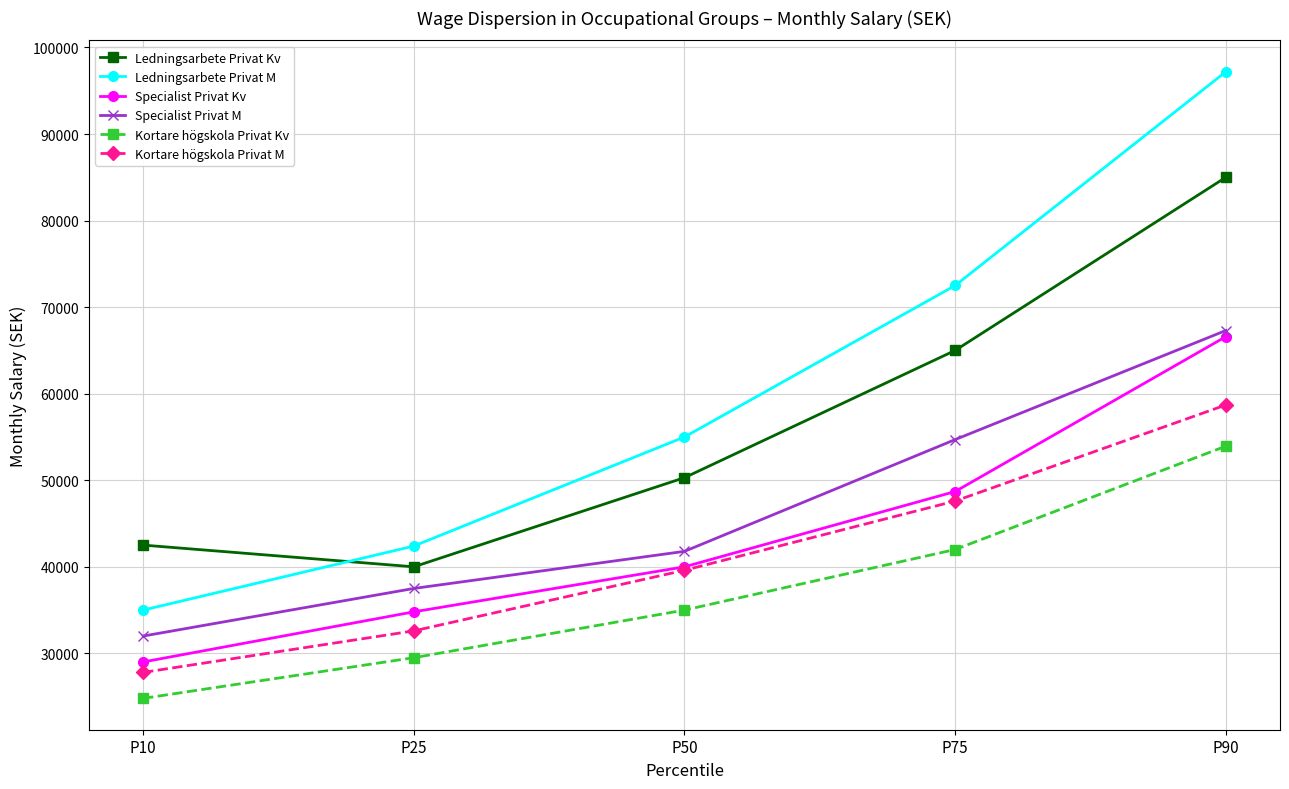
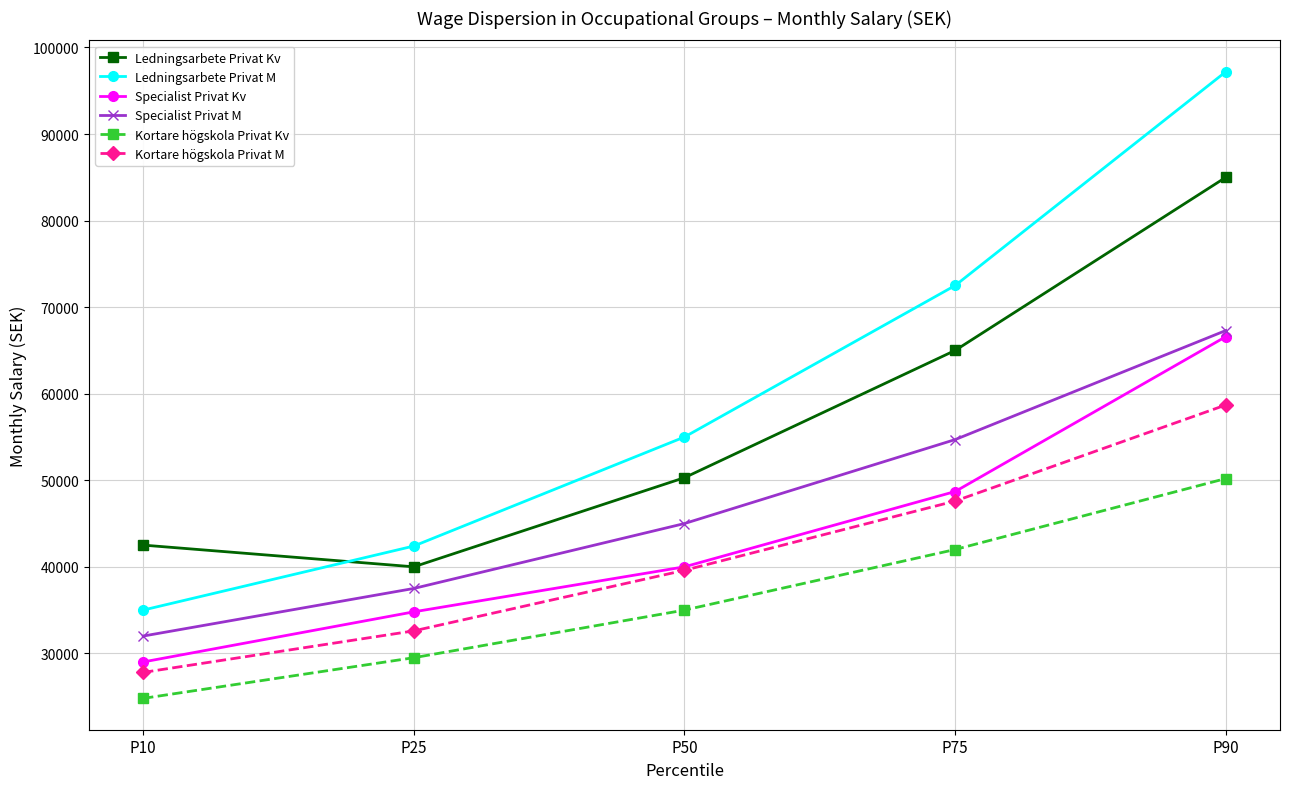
  {
    "Ledningsarbete Privat Kv": {
      "P10": 43000,
      "P25": 40000,
      "P50": 50000,
      "P75": 65000,
      "P90": 85000
    },
    "Ledningsarbete Privat M": {
      "P10": 35000,
      "P25": 42000,
      "P50": 55000,
      "P75": 73000,
      "P90": 97000
    },
    "Specialist Privat Kv": {
      "P10": 29000,
      "P25": 35000,
      "P50": 40000,
      "P75": 49000,
      "P90": 67000
    },
    "Specialist Privat M": {
      "P10": 32000,
      "P25": 38000,
-     "P50": 42000,
+     "P50": 45000,
      "P75": 55000,
      "P90": 67000
    },
    "Kortare högskola Privat Kv": {
      "P10": 25000,
      "P25": 30000,
      "P50": 35000,
      "P75": 42000,
-     "P90": 54000
+     "P90": 50000
    },
    "Kortare högskola Privat M": {
      "P10": 28000,
      "P25": 33000,
      "P50": 40000,
      "P75": 48000,
      "P90": 59000
    }
  }
